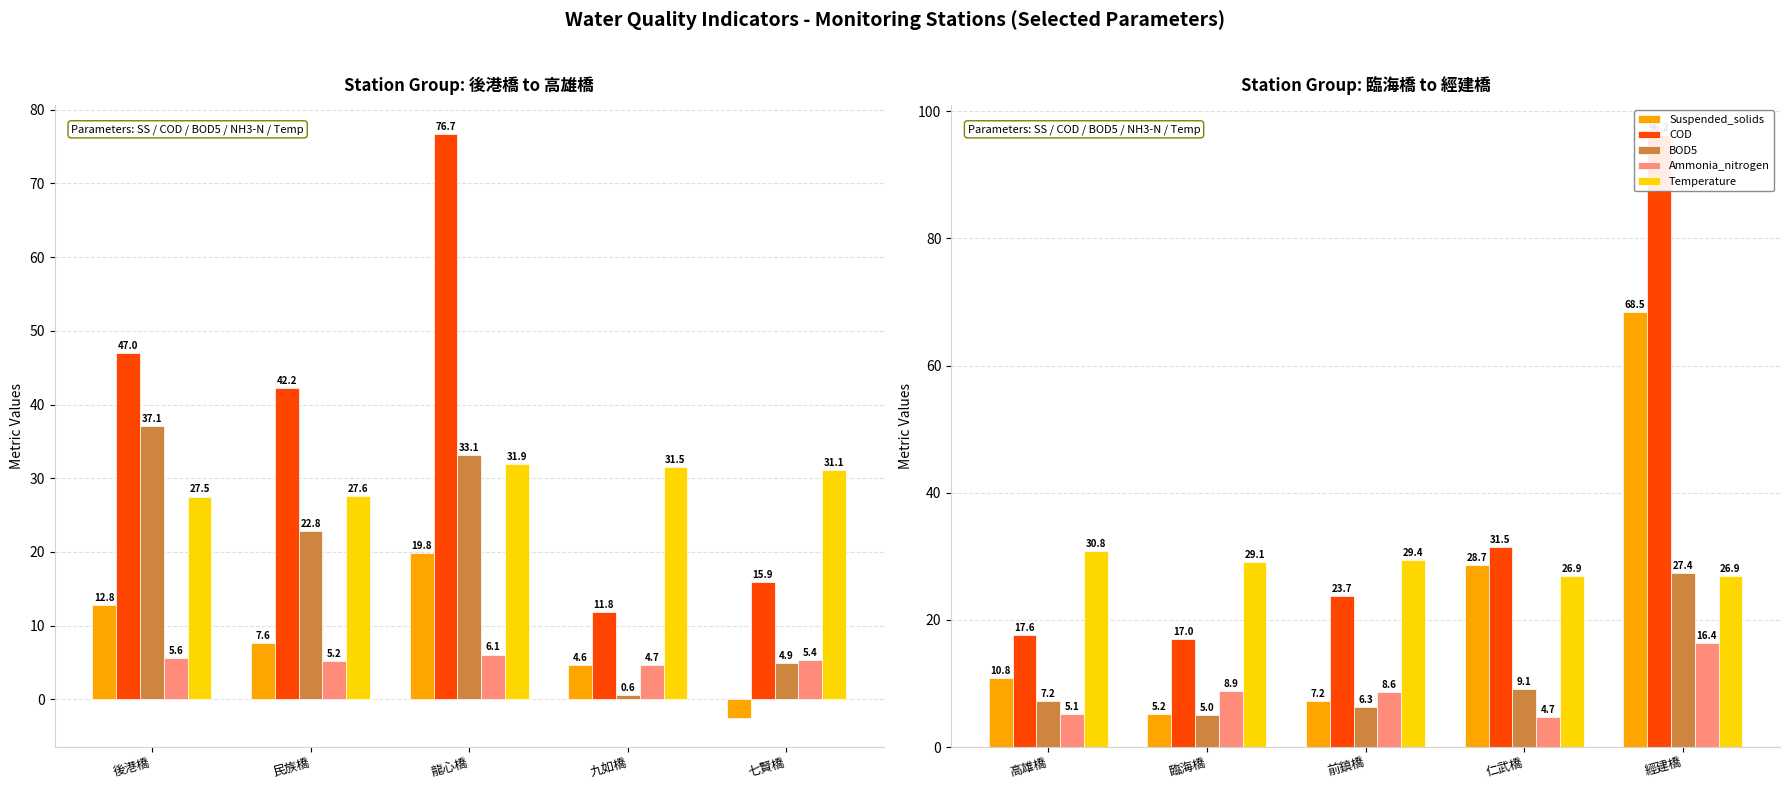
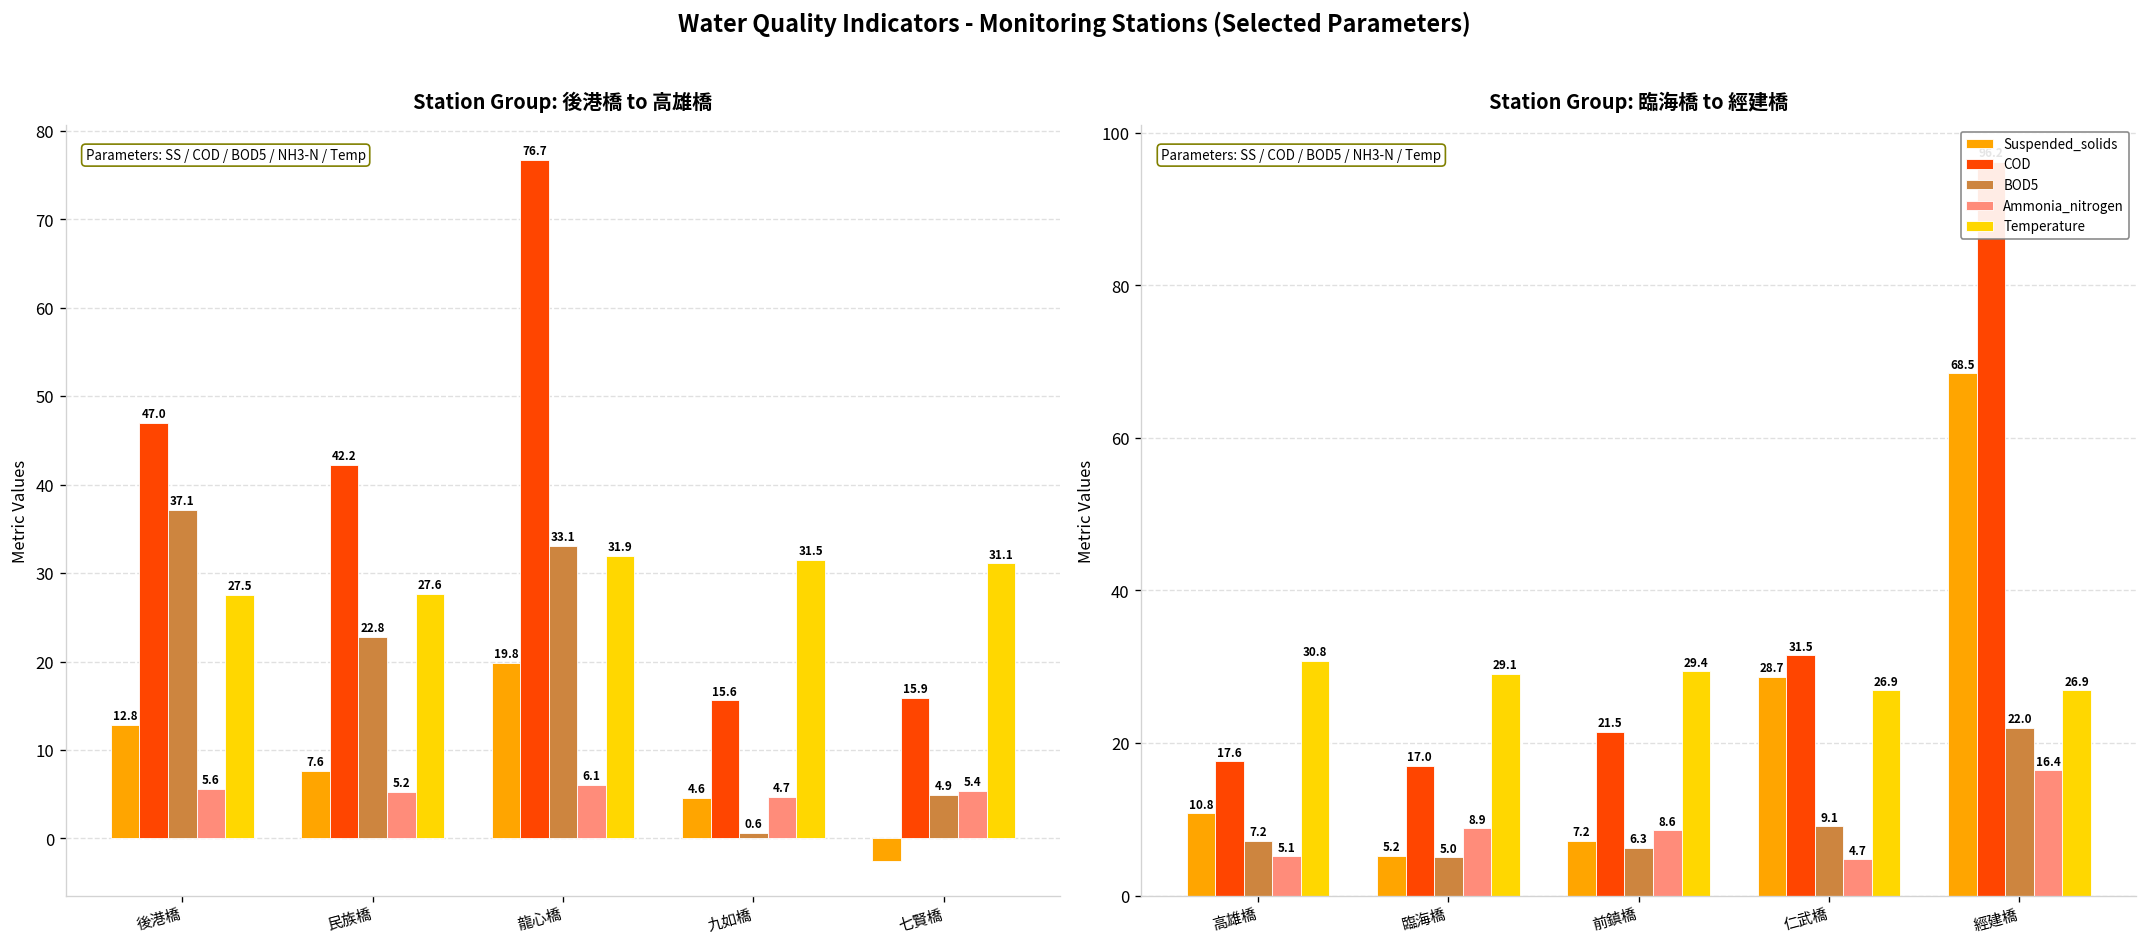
  {
    "Station Group: 後港橋 to 高雄橋": {
      "COD": {
        "後港橋": 47.0,
        "民族橋": 42.2,
        "龍心橋": 76.7,
-       "九如橋": 11.8,
+       "九如橋": 15.6,
        "七賢橋": 15.9
      },
      "BOD5": {
        "後港橋": 37.1,
        "民族橋": 22.8,
        "龍心橋": 33.1,
        "九如橋": 0.6,
        "七賢橋": 4.9
      },
      "Ammonia_nitrogen": {
        "後港橋": 5.6,
        "民族橋": 5.2,
        "龍心橋": 6.1,
        "九如橋": 4.7,
        "七賢橋": 5.4
      }
    },
    "Station Group: 臨海橋 to 經建橋": {
      "COD": {
        "高雄橋": 17.6,
        "臨海橋": 17.0,
-       "前鎮橋": 23.7,
+       "前鎮橋": 21.5,
        "仁武橋": 31.5
      },
      "BOD5": {
        "高雄橋": 7.2,
        "臨海橋": 5.0,
        "前鎮橋": 6.3,
        "仁武橋": 9.1,
-       "經建橋": 27.4
+       "經建橋": 22.0
      },
      "Ammonia_nitrogen": {
        "高雄橋": 5.1,
        "臨海橋": 8.9,
        "前鎮橋": 8.6,
        "仁武橋": 4.7,
        "經建橋": 16.4
      }
    }
  }
